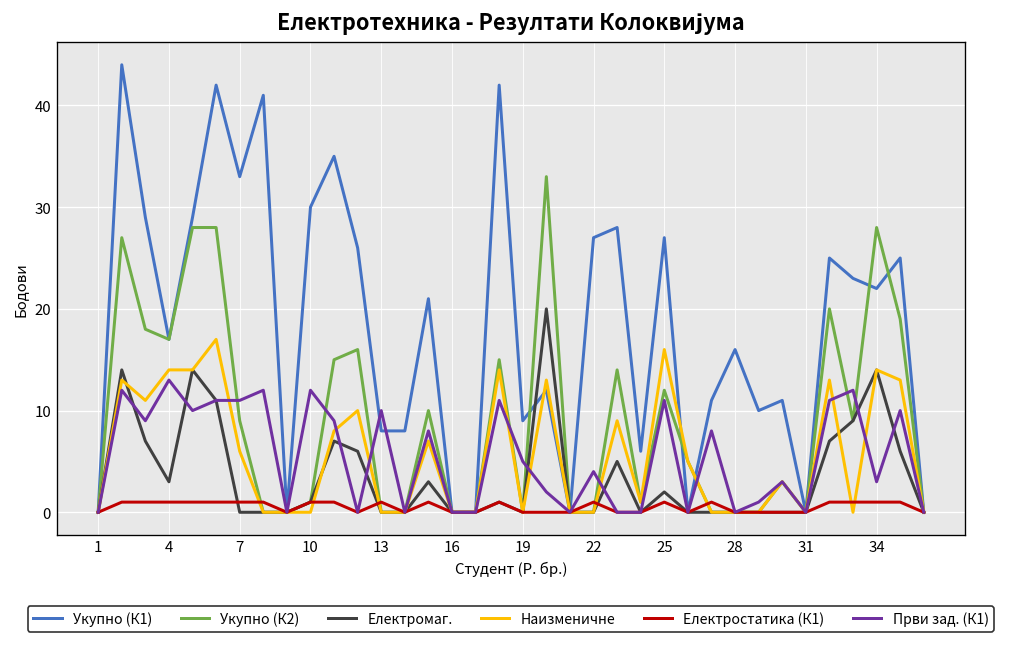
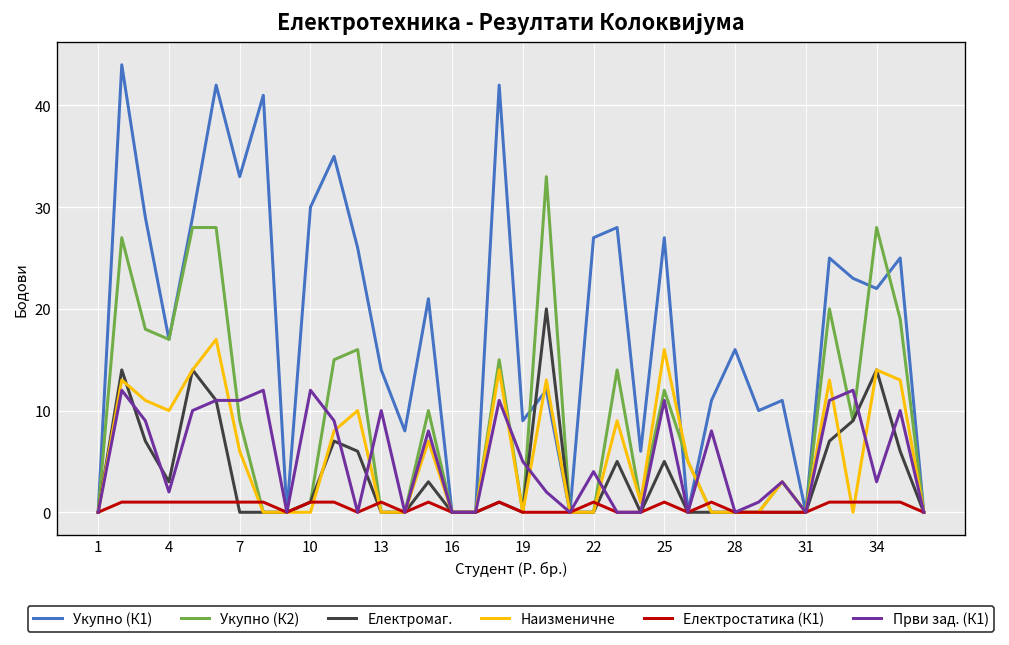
  {
    "Укупно (К1)": {
      "7": 33,
      "10": 30,
-     "13": 8,
+     "13": 14,
      "19": 9,
      "22": 27,
      "25": 27,
      "28": 16,
      "34": 22
    },
    "Укупно (К2)": {
      "7": 9,
      "25": 12,
      "34": 28
    },
    "Електромаг.": {
      "4": 3,
      "7": 0,
-     "25": 2
+     "25": 5
    },
    "Наизменичне": {
-     "4": 14,
+     "4": 10,
      "7": 6,
      "10": 0,
      "25": 16
    },
    "Електростатика (К1)": {
      "4": 1,
      "7": 1,
      "13": 1,
      "22": 1,
      "25": 1,
      "34": 1
    },
    "Први зад. (К1)": {
-     "4": 13,
+     "4": 2,
      "7": 11,
      "10": 12,
      "13": 10,
      "19": 5,
      "22": 4,
      "25": 11,
      "34": 3
    }
  }
